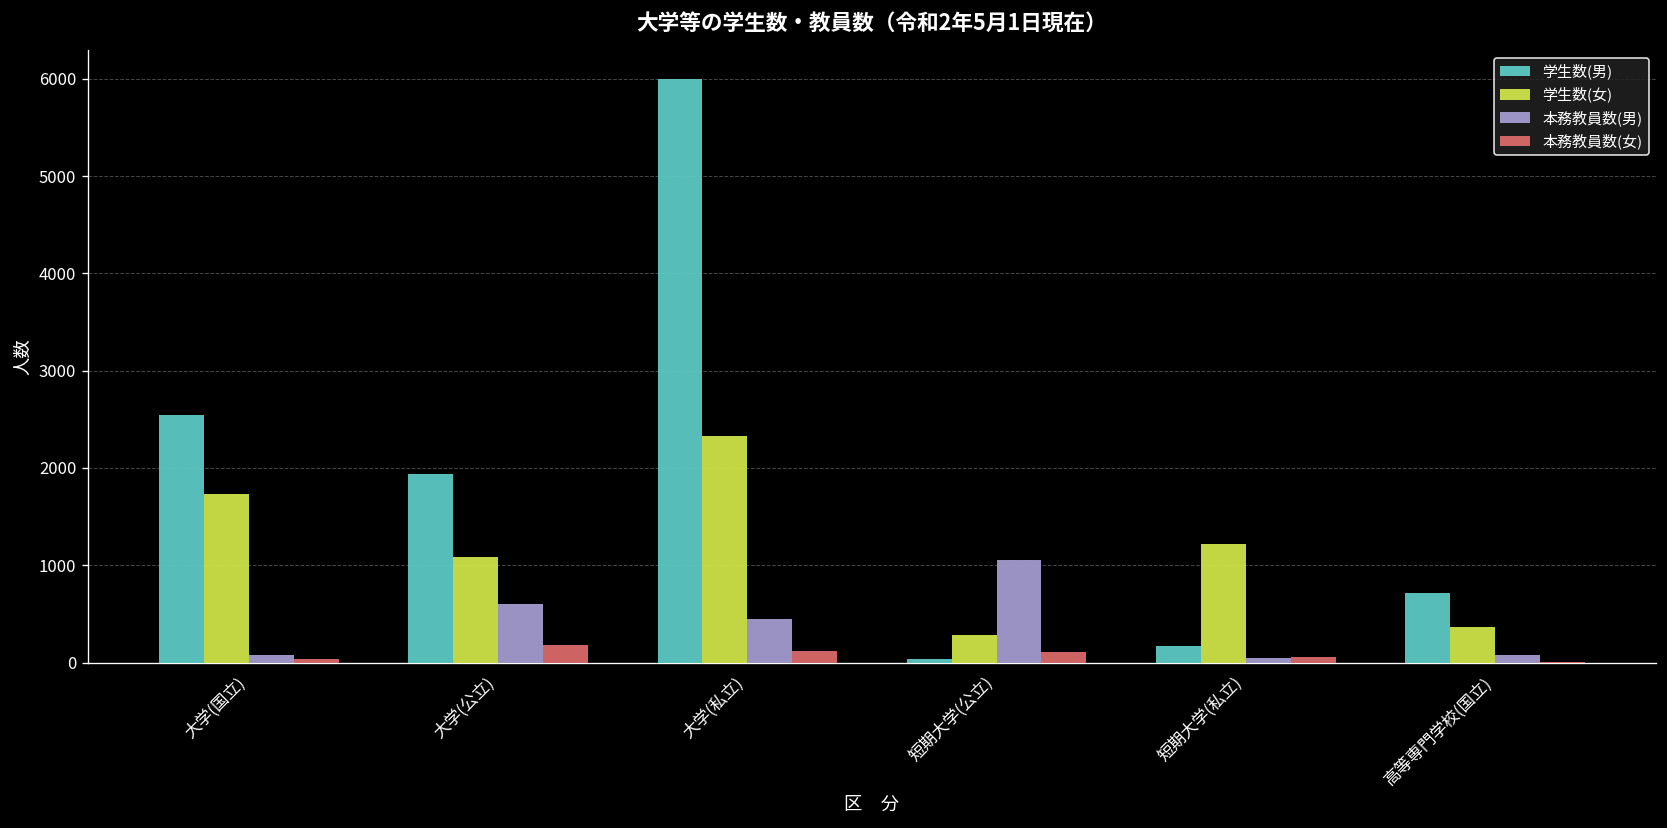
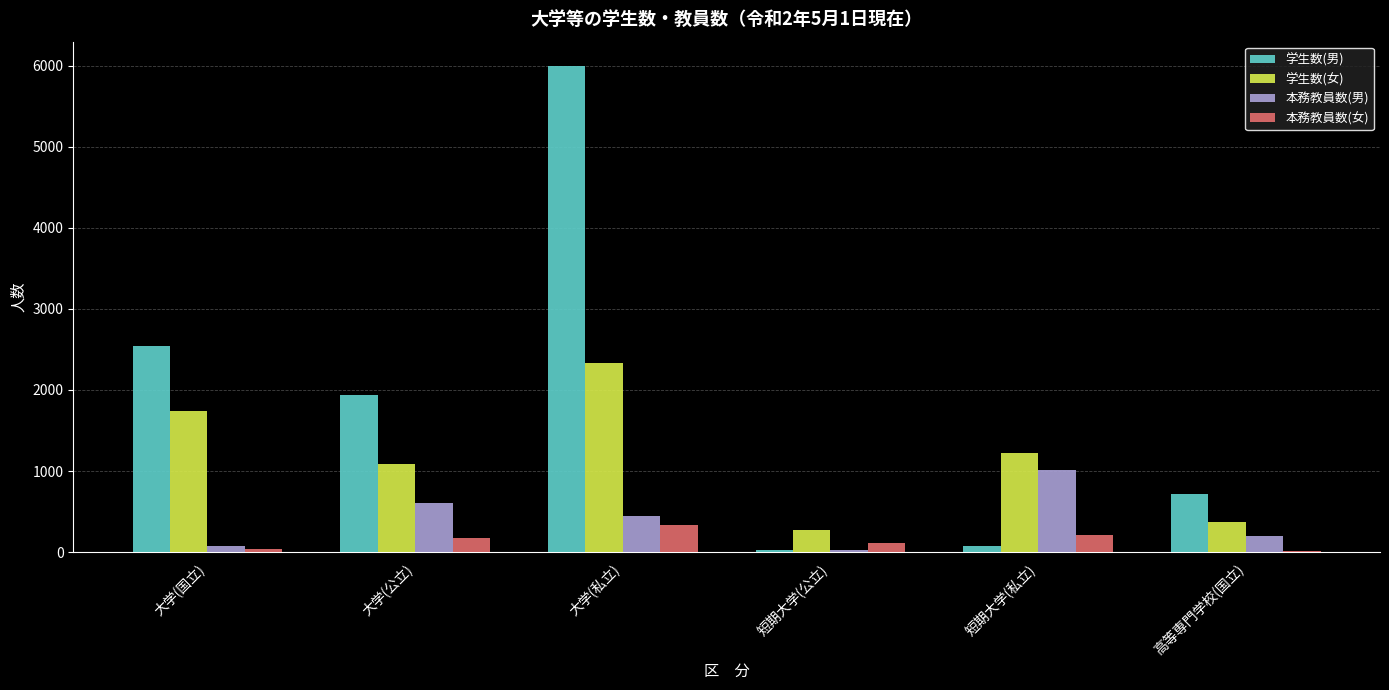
  {
    "学生数(男)": {
      "大学(国立)": 2500,
      "大学(公立)": 1900,
      "大学(私立)": 6000,
      "短期大学(公立)": 0,
-     "短期大学(私立)": 200,
+     "短期大学(私立)": 100,
      "高等専門学校(国立)": 700
    },
    "学生数(女)": {
      "大学(国立)": 1700,
      "大学(公立)": 1100,
      "大学(私立)": 2300,
      "短期大学(公立)": 300,
      "短期大学(私立)": 1200,
      "高等専門学校(国立)": 400
    },
    "本務教員数(男)": {
      "大学(国立)": 100,
      "大学(公立)": 600,
      "大学(私立)": 400,
-     "短期大学(公立)": 1100,
-     "短期大学(私立)": 0,
-     "高等専門学校(国立)": 100
+     "短期大学(公立)": 0,
+     "短期大学(私立)": 1000,
+     "高等専門学校(国立)": 200
    },
    "本務教員数(女)": {
      "大学(国立)": 0,
      "大学(公立)": 200,
-     "大学(私立)": 100,
+     "大学(私立)": 300,
      "短期大学(公立)": 100,
-     "短期大学(私立)": 100
+     "短期大学(私立)": 200
    }
  }
